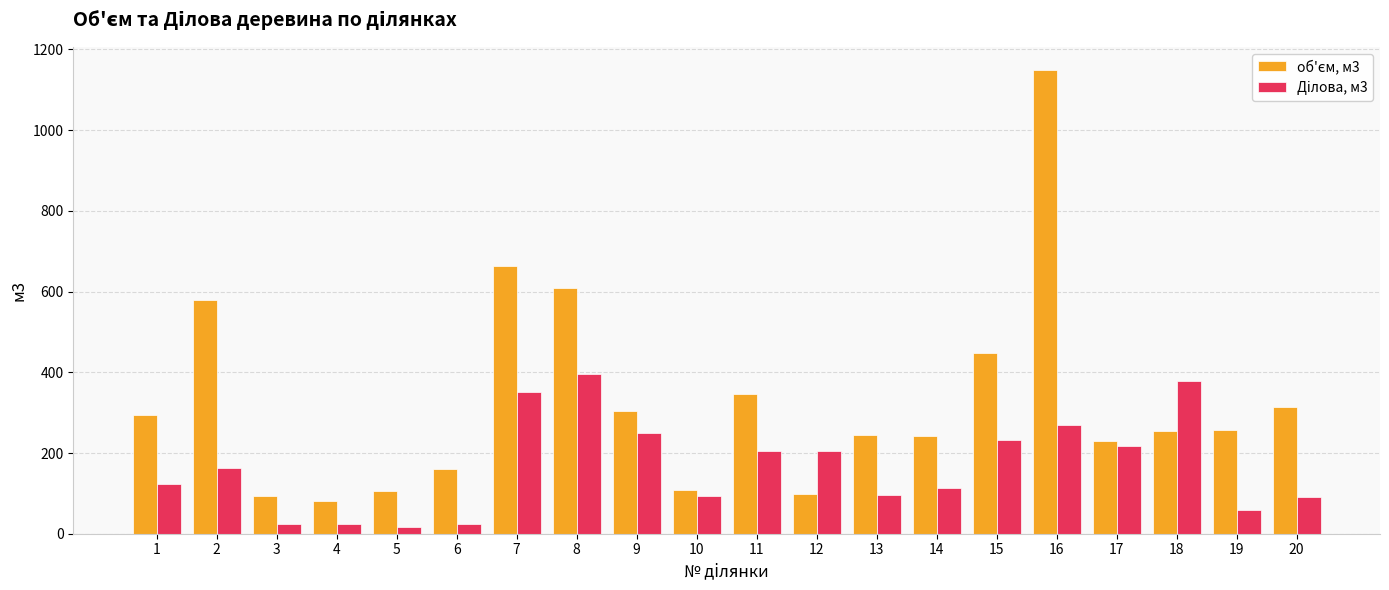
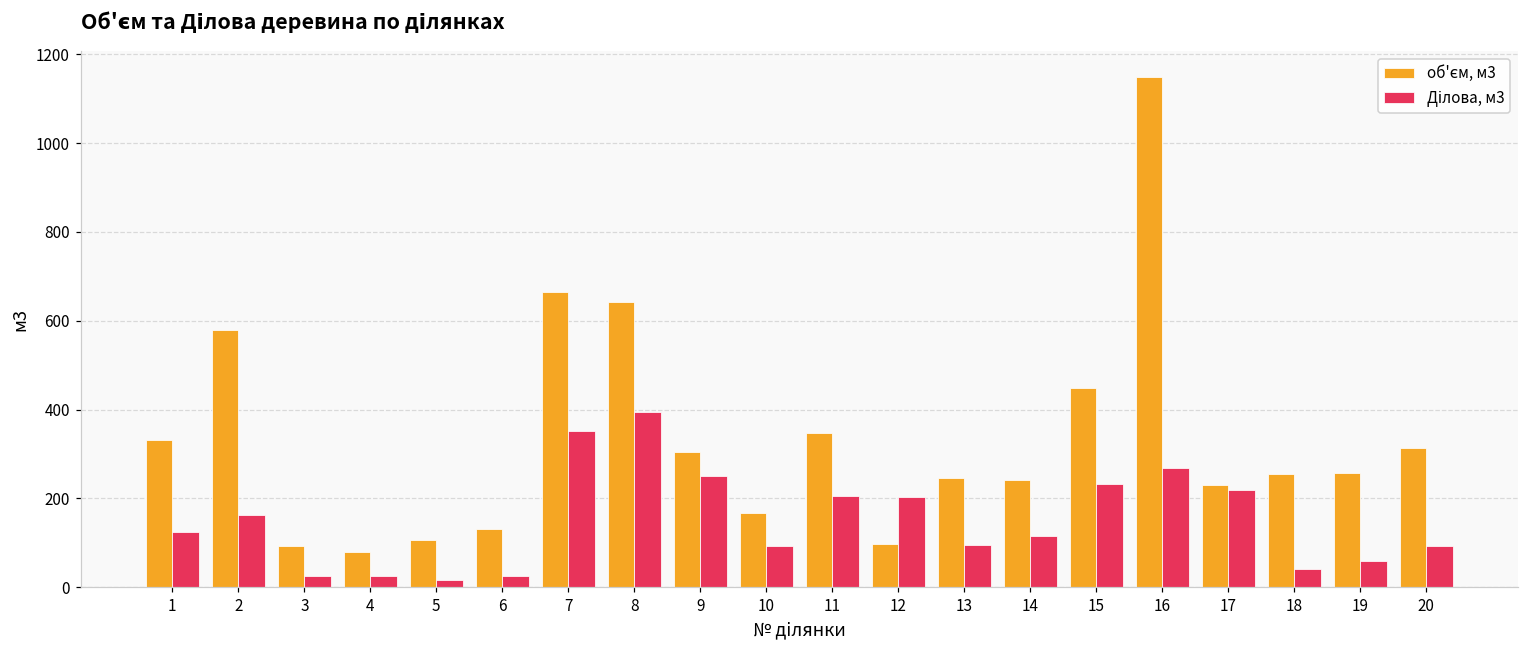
  {
    "об'єм, м3": {
-     "1": 290,
+     "1": 330,
      "2": 580,
      "3": 90,
      "4": 80,
      "5": 110,
-     "6": 160,
+     "6": 130,
      "7": 660,
-     "8": 610,
+     "8": 640,
      "9": 310,
-     "10": 110,
+     "10": 170,
      "11": 350,
      "12": 100,
      "13": 250,
      "14": 240,
      "15": 450,
      "16": 1150,
      "17": 230,
      "18": 250,
      "19": 260,
      "20": 310
    },
    "Ділова, м3": {
      "1": 120,
      "2": 160,
      "3": 20,
      "4": 20,
      "5": 20,
      "6": 20,
      "7": 350,
      "8": 400,
      "9": 250,
      "10": 90,
      "11": 210,
      "12": 200,
      "13": 100,
      "14": 110,
      "15": 230,
      "16": 270,
      "17": 220,
-     "18": 380,
+     "18": 40,
      "19": 60,
      "20": 90
    }
  }
